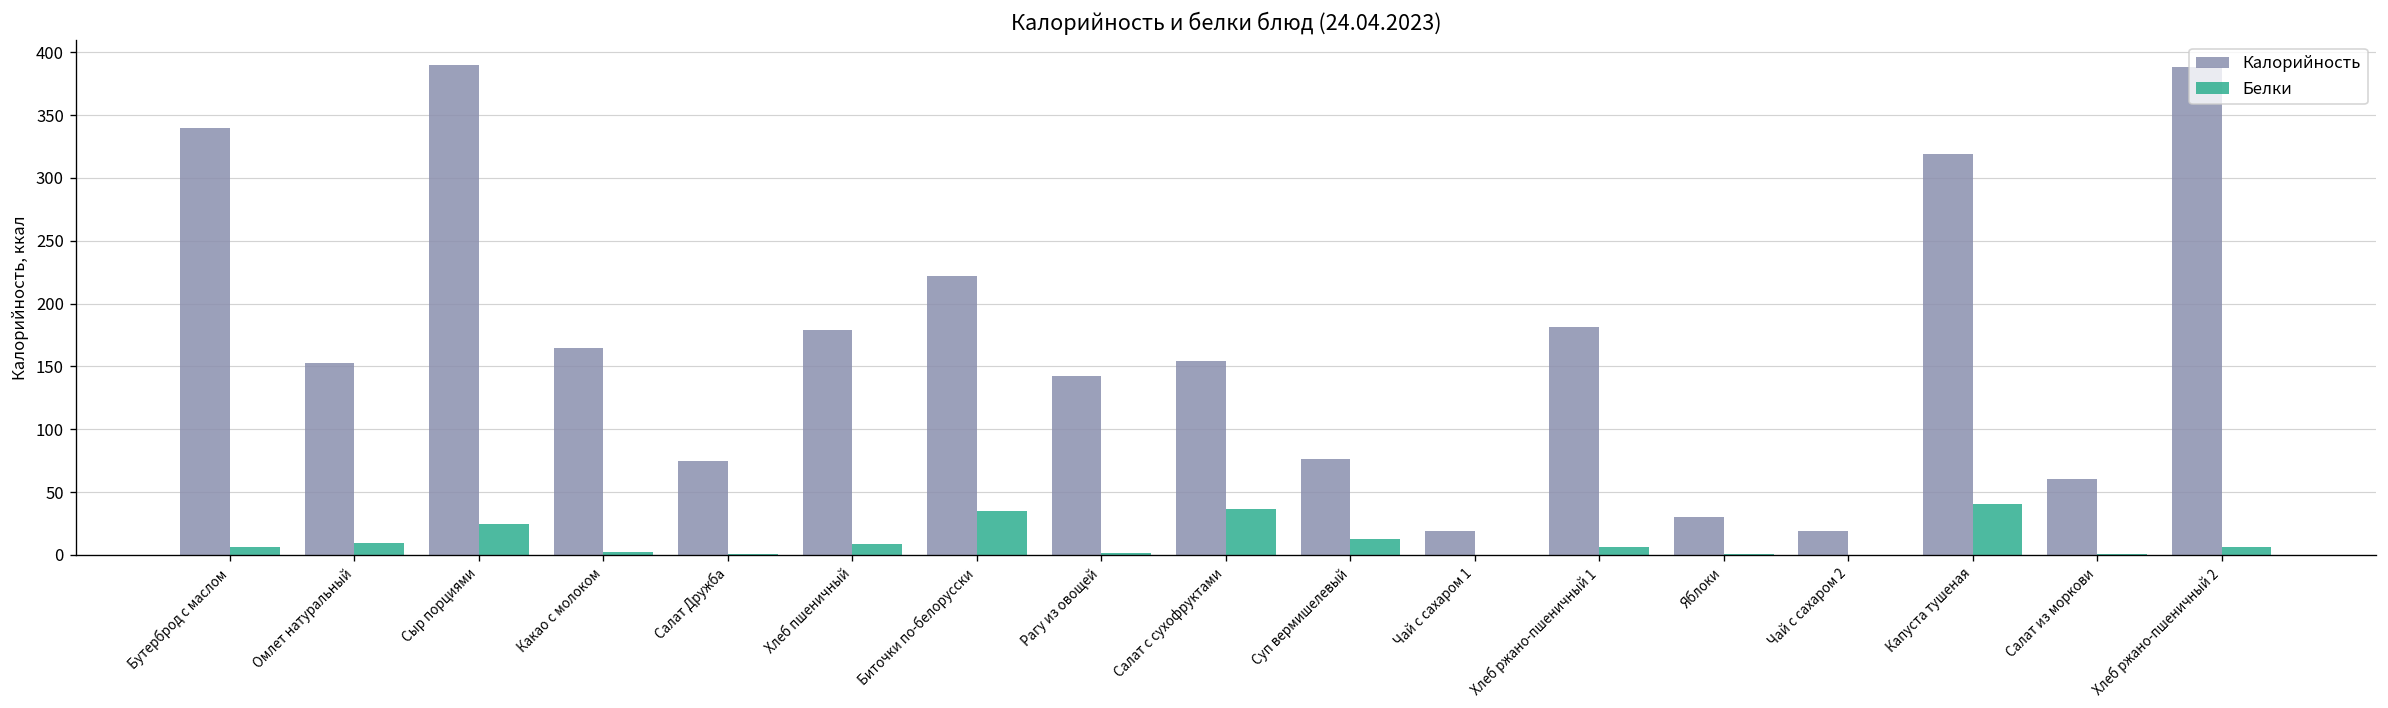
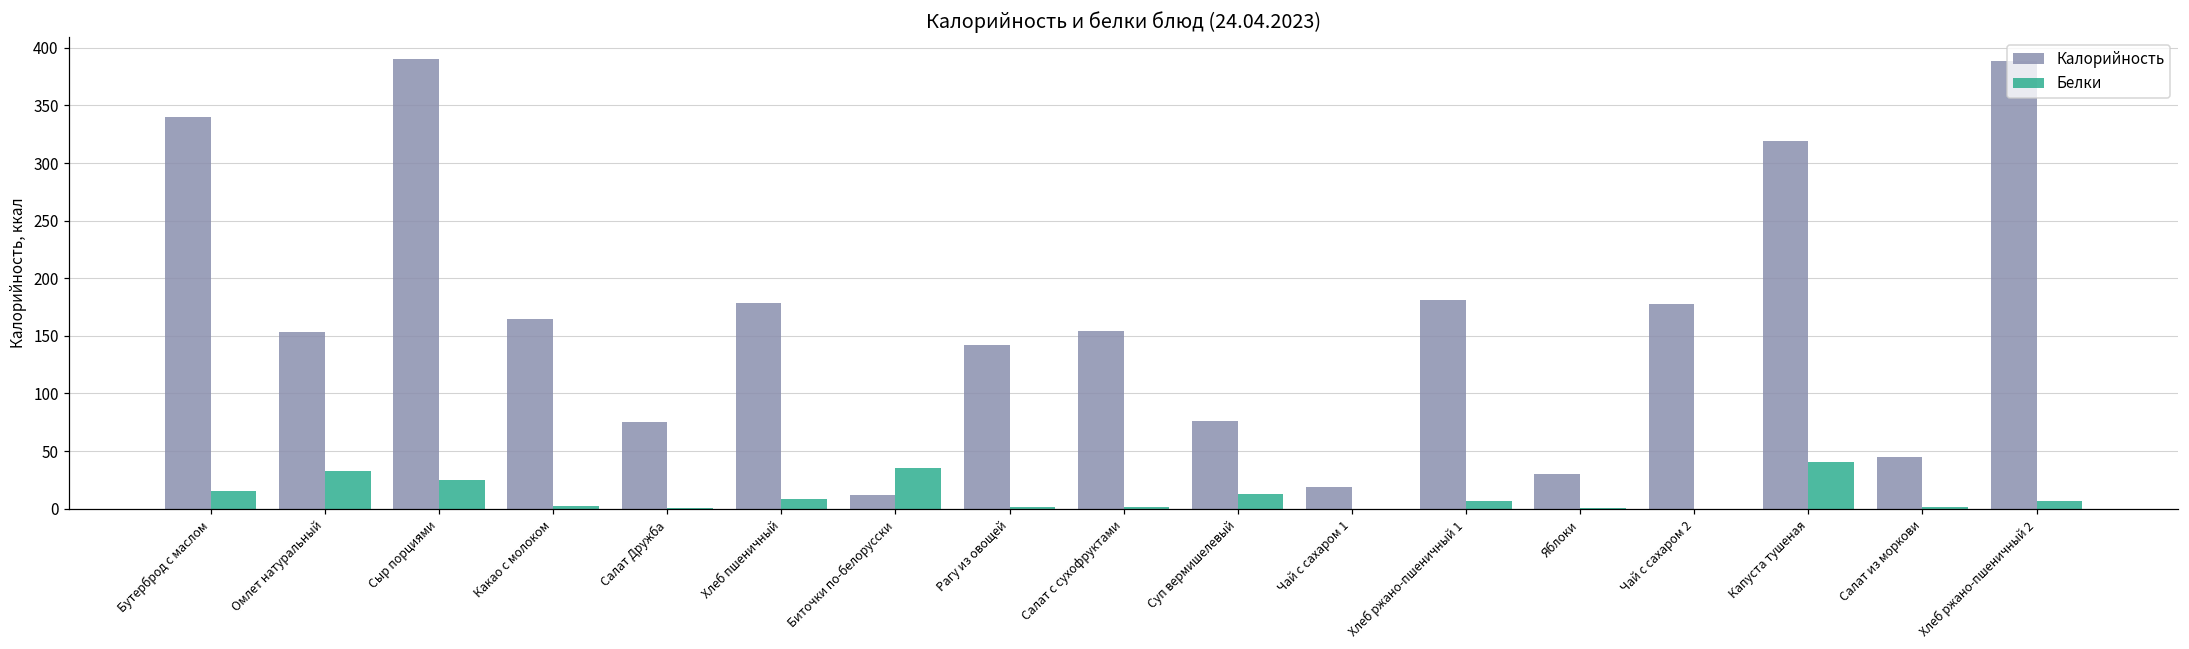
  {
    "Калорийность": {
      "Бутерброд с маслом": 340,
      "Омлет натуральный": 153,
      "Сыр порциями": 390,
      "Какао с молоком": 164,
      "Салат Дружба": 75,
      "Хлеб пшеничный": 179,
-     "Биточки по-белорусски": 222,
+     "Биточки по-белорусски": 12,
      "Рагу из овощей": 142,
      "Салат с сухофруктами": 154,
      "Суп вермишелевый": 76,
      "Чай с сахаром 1": 19,
      "Хлеб ржано-пшеничный 1": 181,
      "Яблоки": 30,
-     "Чай с сахаром 2": 19,
+     "Чай с сахаром 2": 177,
      "Капуста тушеная": 319,
-     "Салат из моркови": 60
+     "Салат из моркови": 45
    },
    "Белки": {
-     "Бутерброд с маслом": 6,
-     "Омлет натуральный": 10,
+     "Бутерброд с маслом": 15,
+     "Омлет натуральный": 33,
      "Сыр порциями": 25,
      "Хлеб пшеничный": 9,
      "Биточки по-белорусски": 35,
-     "Салат с сухофруктами": 37,
+     "Салат с сухофруктами": 2,
      "Суп вермишелевый": 13,
      "Хлеб ржано-пшеничный 1": 7,
      "Капуста тушеная": 40,
      "Хлеб ржано-пшеничный 2": 7
    }
  }
